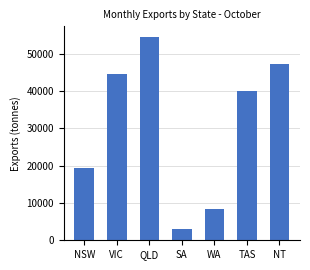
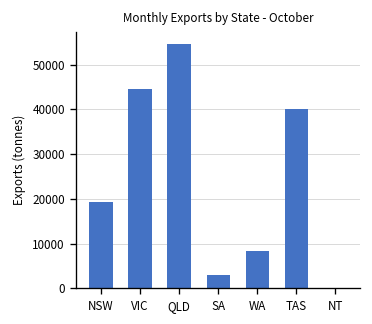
  {
    "NSW": 19000,
    "VIC": 45000,
    "QLD": 55000,
    "SA": 3000,
    "WA": 8000,
    "TAS": 40000,
-   "NT": 47000
+   "NT": 0
  }
